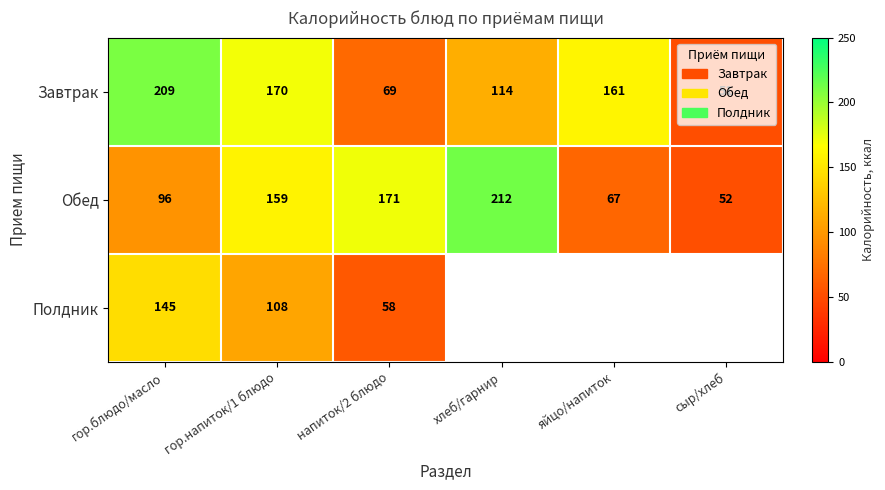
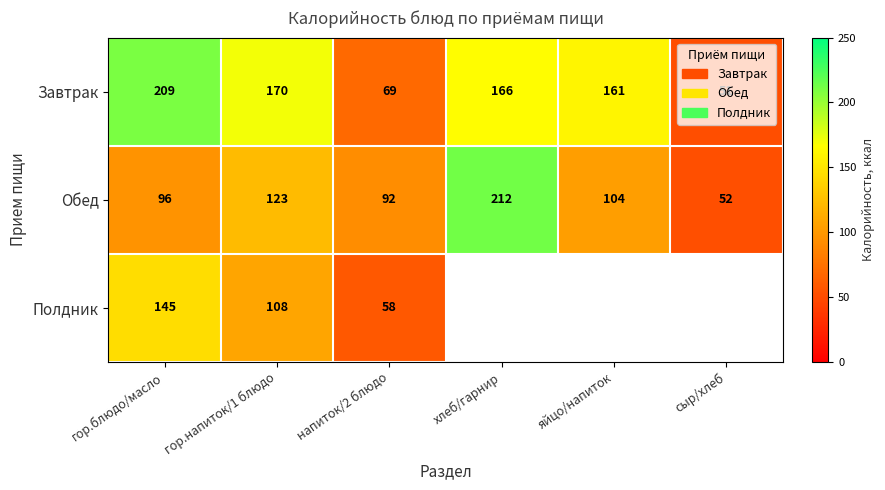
  {
    "Завтрак": {
      "гор.блюдо/масло": 209,
      "гор.напиток/1 блюдо": 170,
      "напиток/2 блюдо": 69,
-     "хлеб/гарнир": 114,
+     "хлеб/гарнир": 166,
      "яйцо/напиток": 161
    },
    "Обед": {
      "гор.блюдо/масло": 96,
-     "гор.напиток/1 блюдо": 159,
-     "напиток/2 блюдо": 171,
+     "гор.напиток/1 блюдо": 123,
+     "напиток/2 блюдо": 92,
      "хлеб/гарнир": 212,
-     "яйцо/напиток": 67,
+     "яйцо/напиток": 104,
      "сыр/хлеб": 52
    },
    "Полдник": {
      "гор.блюдо/масло": 145,
      "гор.напиток/1 блюдо": 108,
      "напиток/2 блюдо": 58
    }
  }
